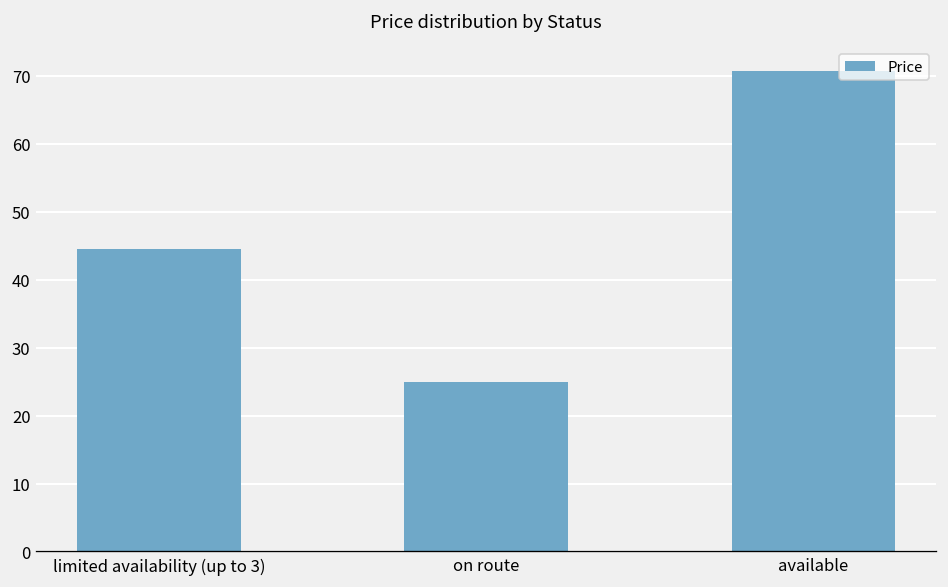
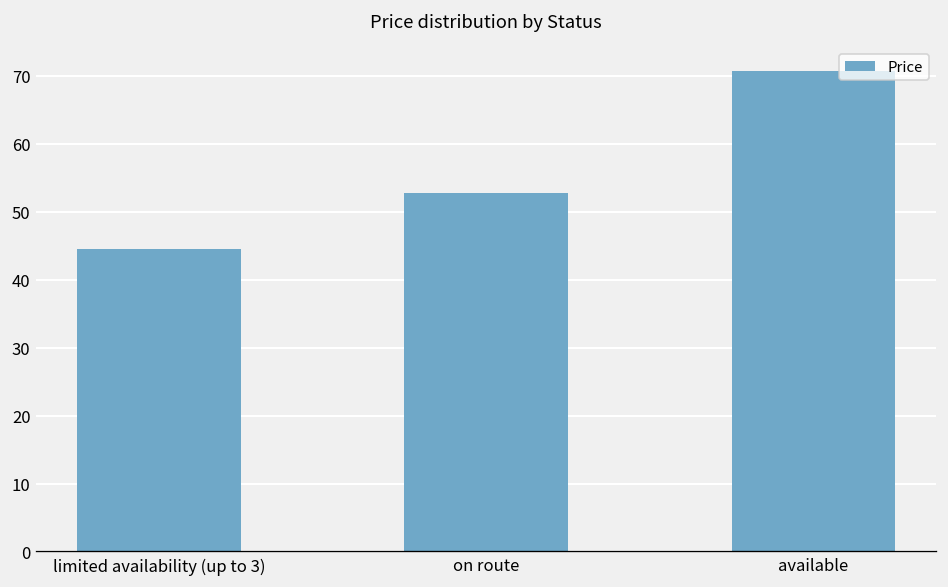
  {
    "limited availability (up to 3)": 45,
-   "on route": 25,
+   "on route": 53,
    "available": 71
  }
